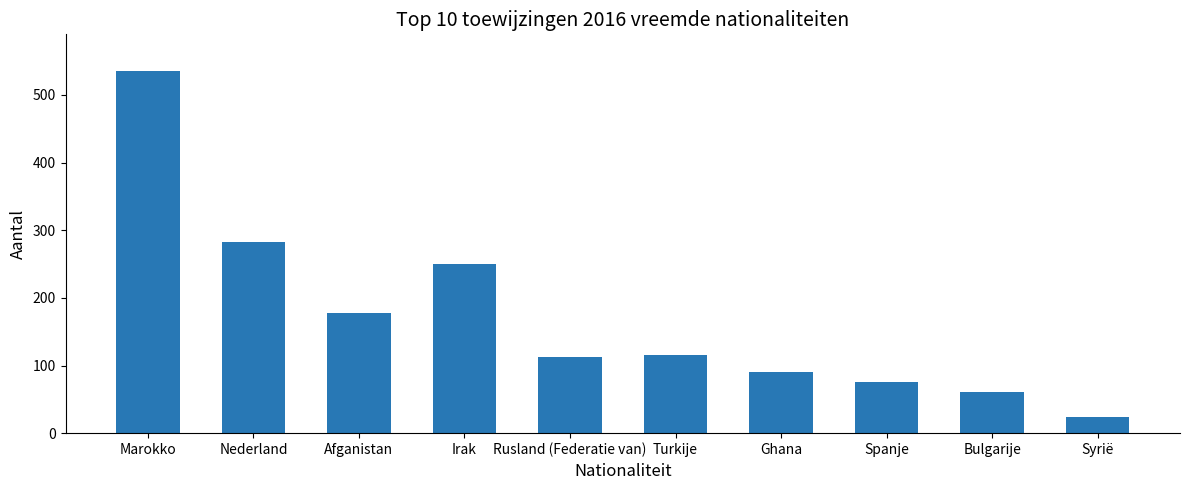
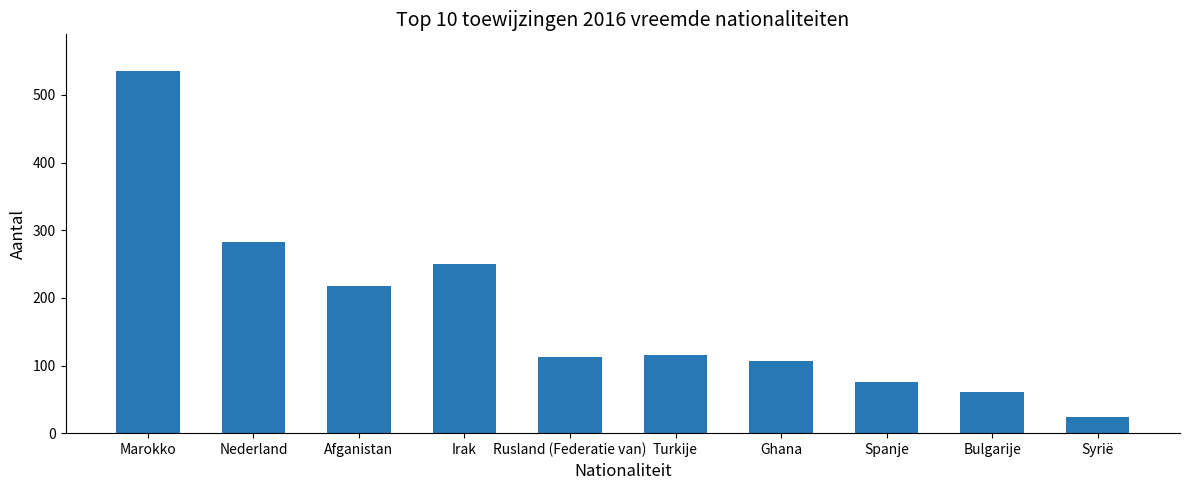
  {
    "Marokko": 540,
    "Nederland": 280,
-   "Afganistan": 180,
+   "Afganistan": 220,
    "Irak": 250,
    "Rusland (Federatie van)": 110,
    "Turkije": 120,
-   "Ghana": 90,
+   "Ghana": 110,
    "Spanje": 80,
    "Bulgarije": 60,
    "Syrië": 20
  }
